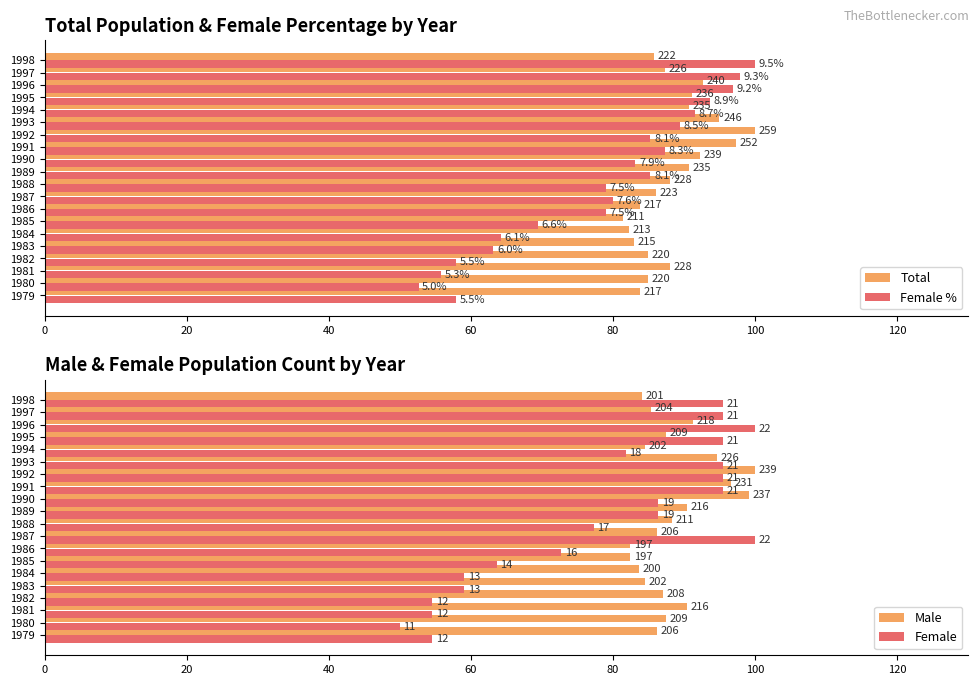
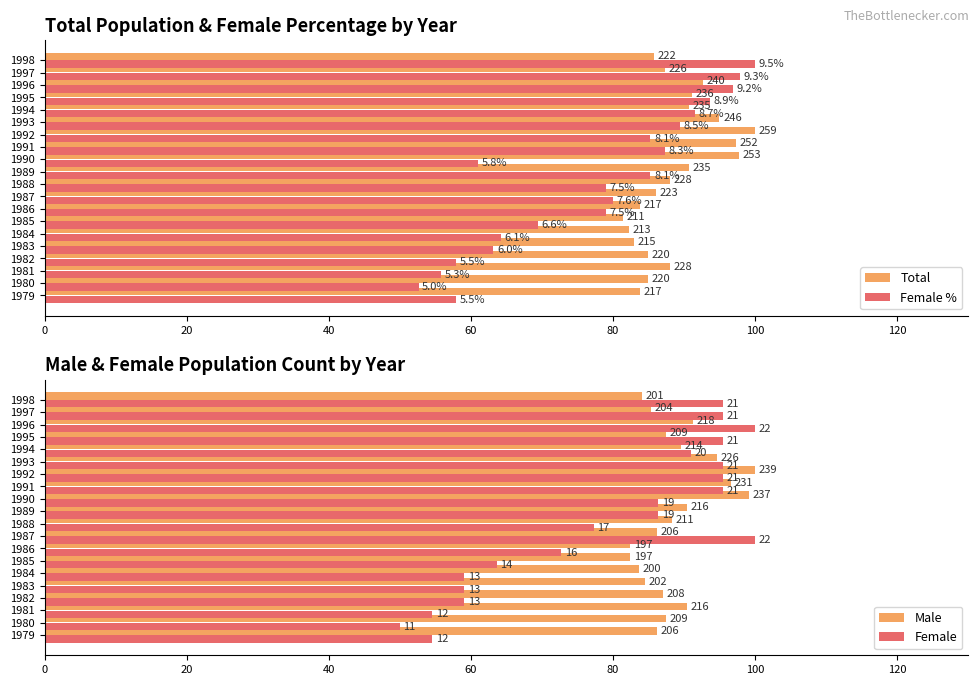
  {
    "Total Population & Female Percentage by Year": {
      "Total": {
-       "1990": "239"
+       "1990": "253"
      },
      "Female %": {
-       "1990": "7.9%"
+       "1990": "5.8%"
      }
    },
    "Male & Female Population Count by Year": {
      "Male": {
-       "1994": "202"
+       "1994": "214"
      },
      "Female": {
-       "1994": "18",
-       "1982": "12"
+       "1994": "20",
+       "1982": "13"
      }
    }
  }
